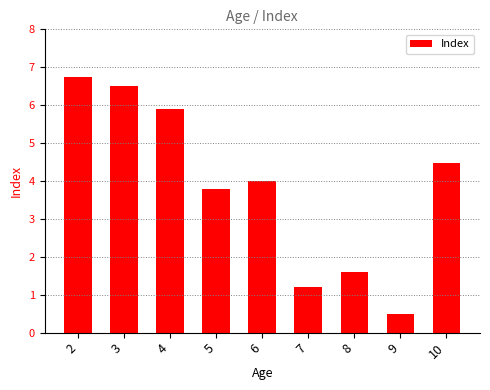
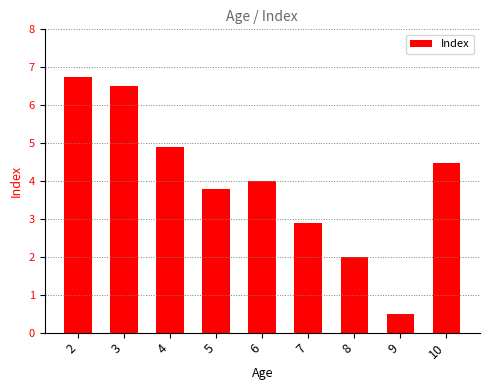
  {
    "2": 6.8,
    "3": 6.5,
-   "4": 5.9,
+   "4": 4.9,
    "5": 3.8,
    "6": 4.0,
-   "7": 1.2,
-   "8": 1.6,
+   "7": 2.9,
+   "8": 2.0,
    "9": 0.5,
    "10": 4.5
  }
